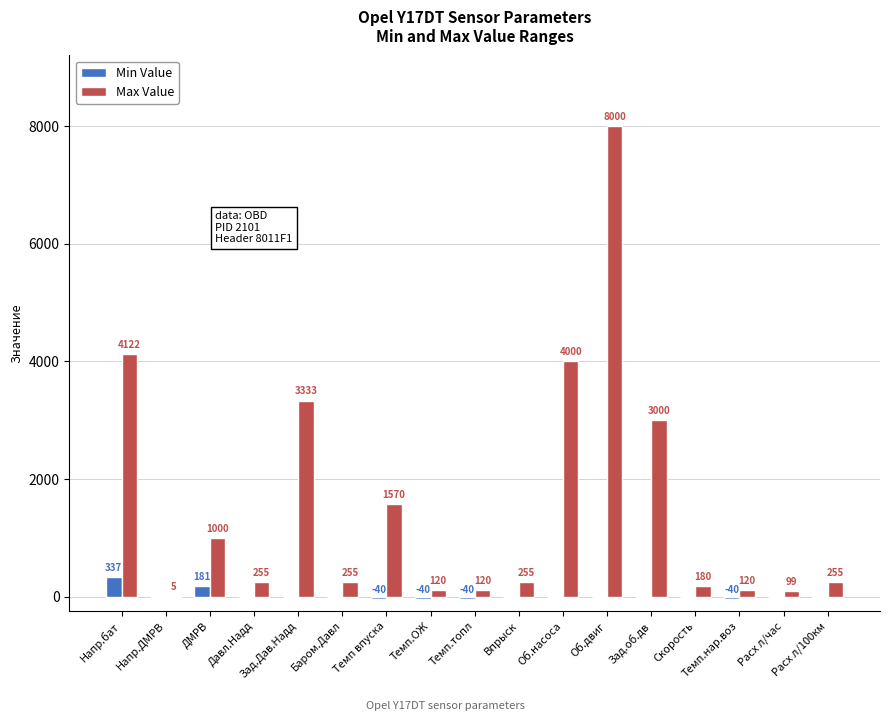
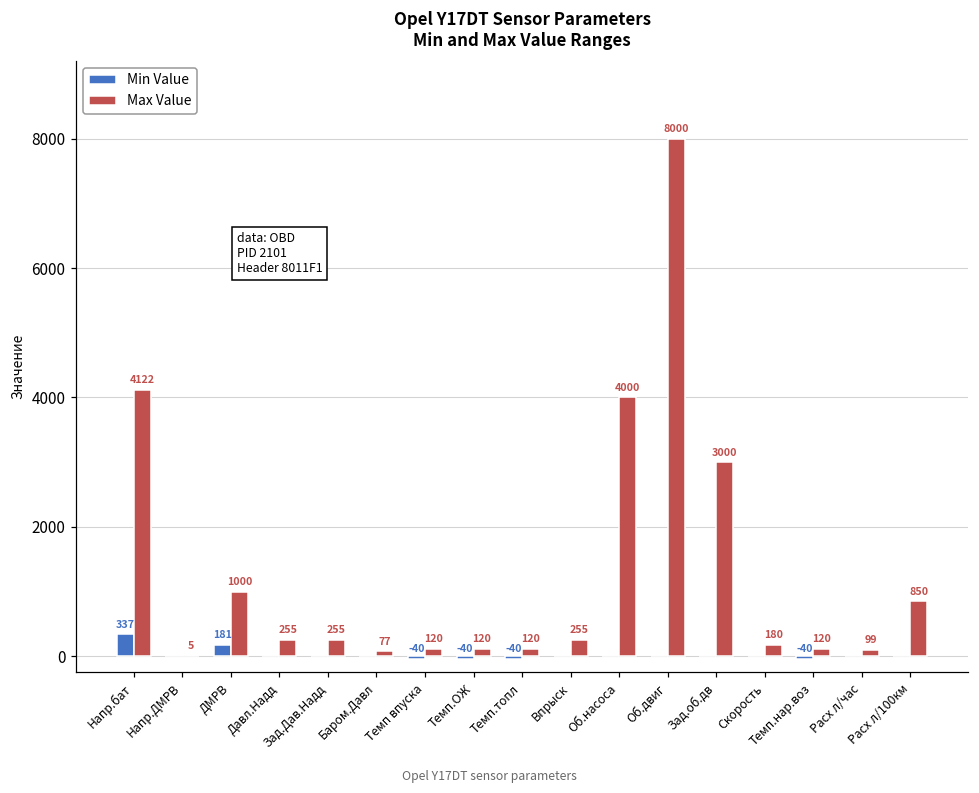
  {
    "Min Value": {
      "Напр.бат": 337,
      "ДМРВ": 181,
      "Темп впуска": -40,
      "Темп.ОЖ": -40,
      "Темп.топл": -40,
      "Темп.нар.воз": -40
    },
    "Max Value": {
      "Напр.бат": 4122,
      "Напр.ДМРВ": 5,
      "ДМРВ": 1000,
      "Давл.Надд": 255,
-     "Зад.Дав.Надд": 3333,
-     "Баром.Давл": 255,
-     "Темп впуска": 1570,
+     "Зад.Дав.Надд": 255,
+     "Баром.Давл": 77,
+     "Темп впуска": 120,
      "Темп.ОЖ": 120,
      "Темп.топл": 120,
      "Впрыск": 255,
      "Об.насоса": 4000,
      "Об.двиг": 8000,
      "Зад.об.дв": 3000,
      "Скорость": 180,
      "Темп.нар.воз": 120,
      "Расх л/час": 99,
-     "Расх л/100км": 255
+     "Расх л/100км": 850
    }
  }
